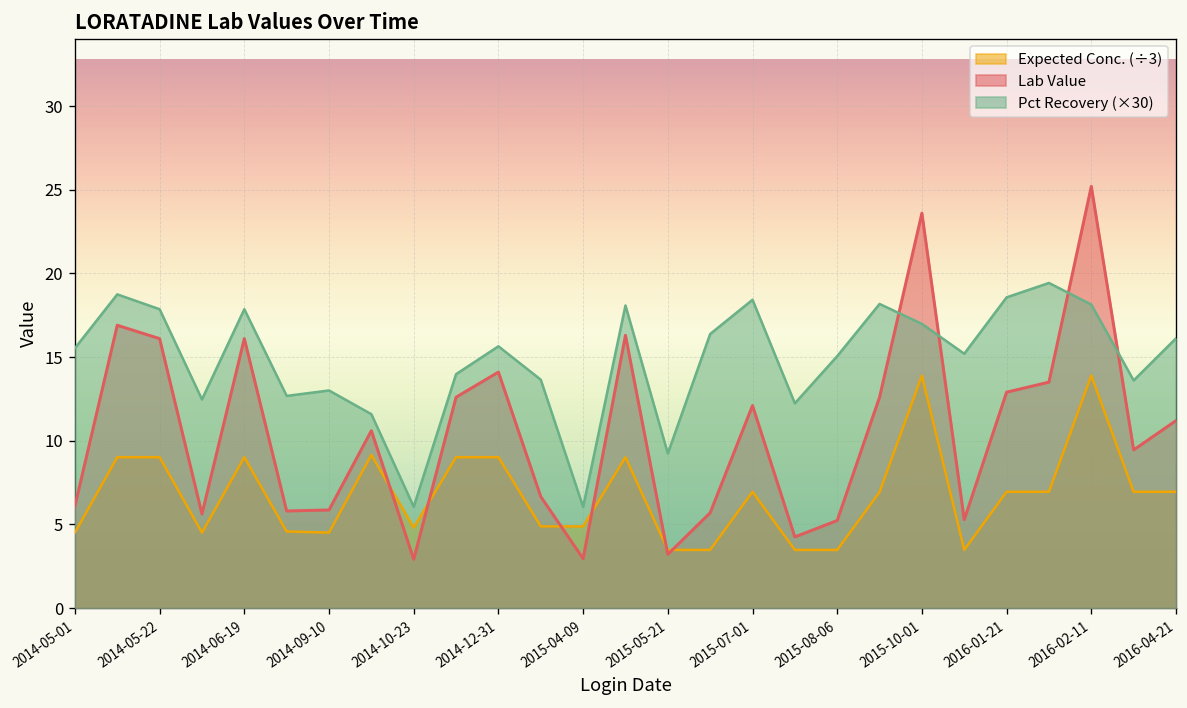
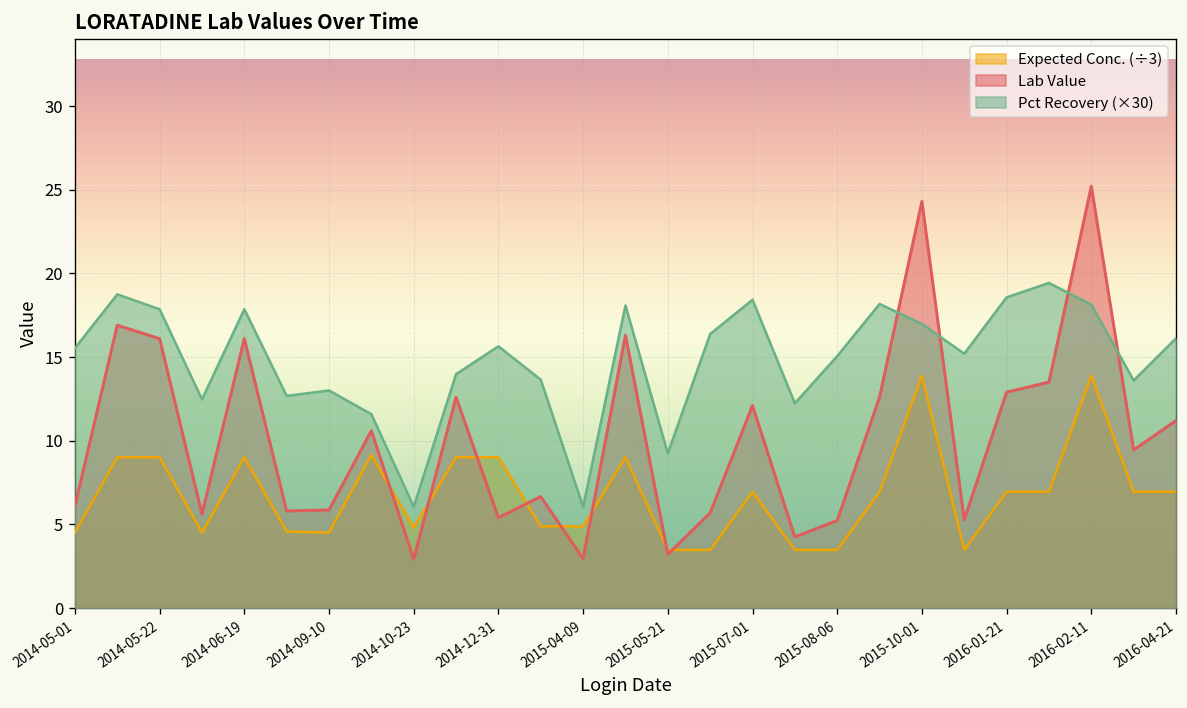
  {
    "Expected Conc. (÷3)": {
      "2014-05-01": 4.5,
      "2014-06-19": 9.0,
      "2014-10-23": 4.8,
      "2014-12-31": 9.0,
      "2015-04-09": 4.9,
      "2015-05-21": 3.5,
      "2015-07-01": 6.9,
      "2015-10-01": 13.9,
      "2016-02-11": 13.9
    },
    "Lab Value": {
      "2014-05-01": 6.1,
      "2014-06-19": 16.1,
      "2014-10-23": 2.9,
-     "2014-12-31": 14.1,
+     "2014-12-31": 5.4,
      "2015-04-09": 3.0,
      "2015-05-21": 3.2,
      "2015-07-01": 12.1,
-     "2015-10-01": 23.6,
+     "2015-10-01": 24.3,
      "2016-02-11": 25.2
    },
    "Pct Recovery (×30)": {
      "2014-05-01": 15.5,
      "2014-06-19": 17.9,
      "2014-10-23": 6.1,
      "2014-12-31": 15.6,
      "2015-04-09": 6.0,
      "2015-05-21": 9.2,
      "2015-07-01": 18.4,
      "2015-10-01": 17.0,
      "2016-02-11": 18.1
    }
  }
